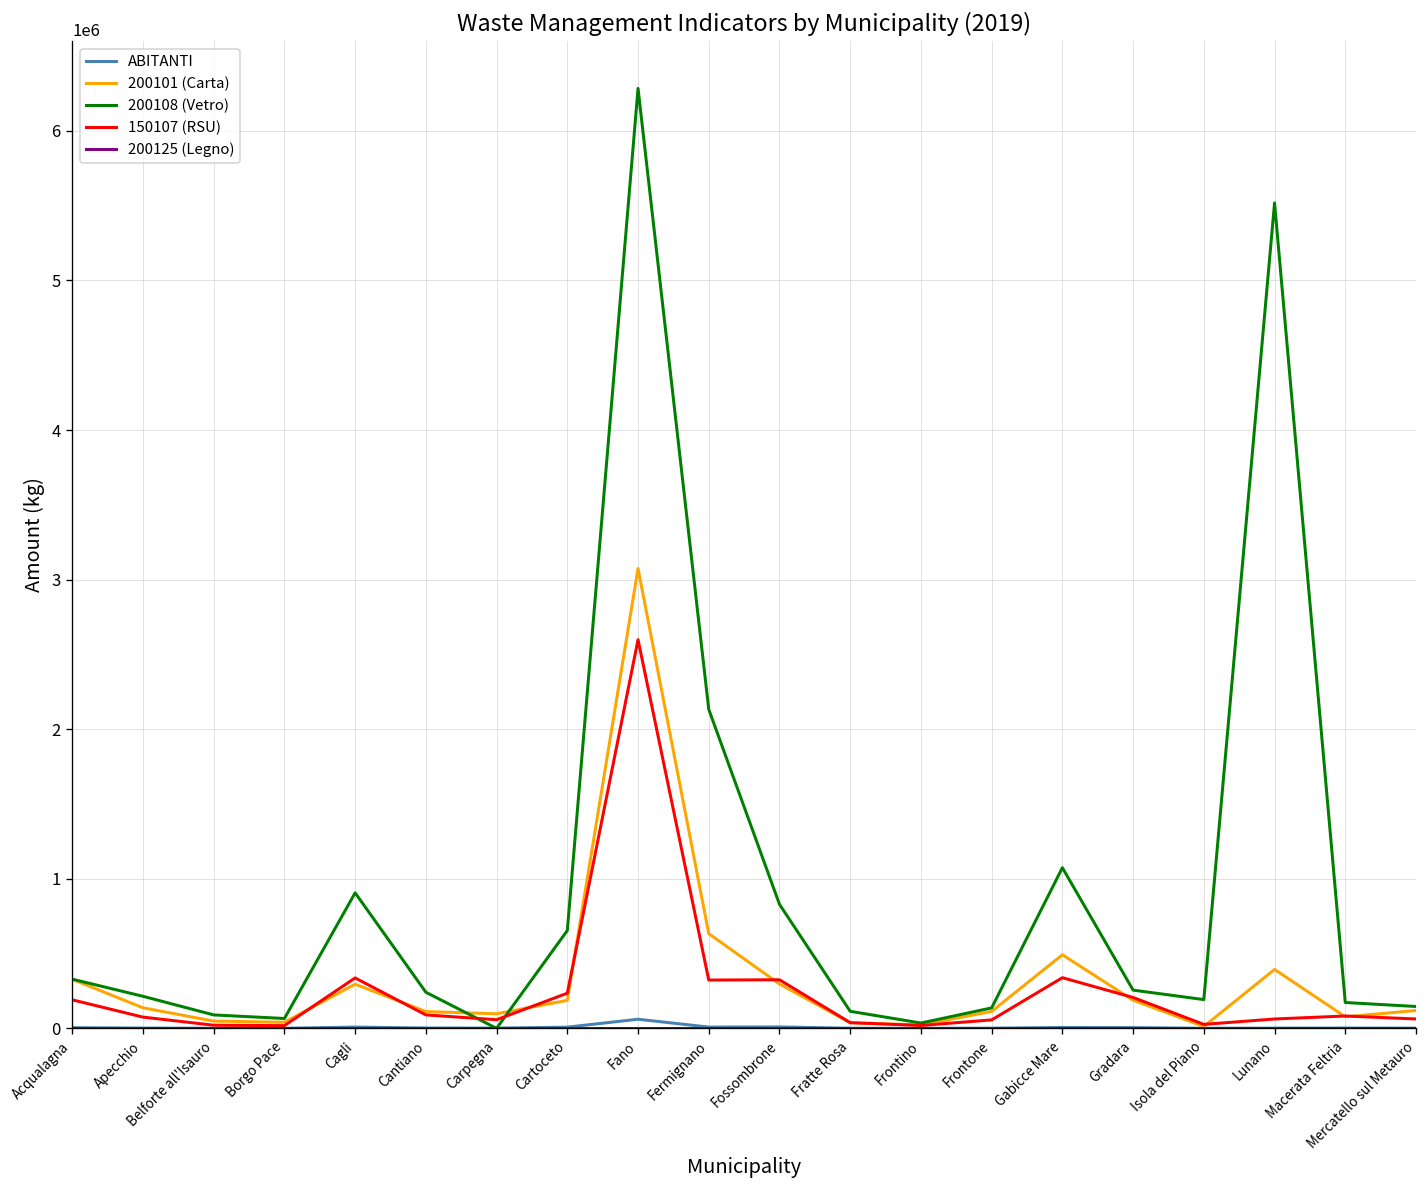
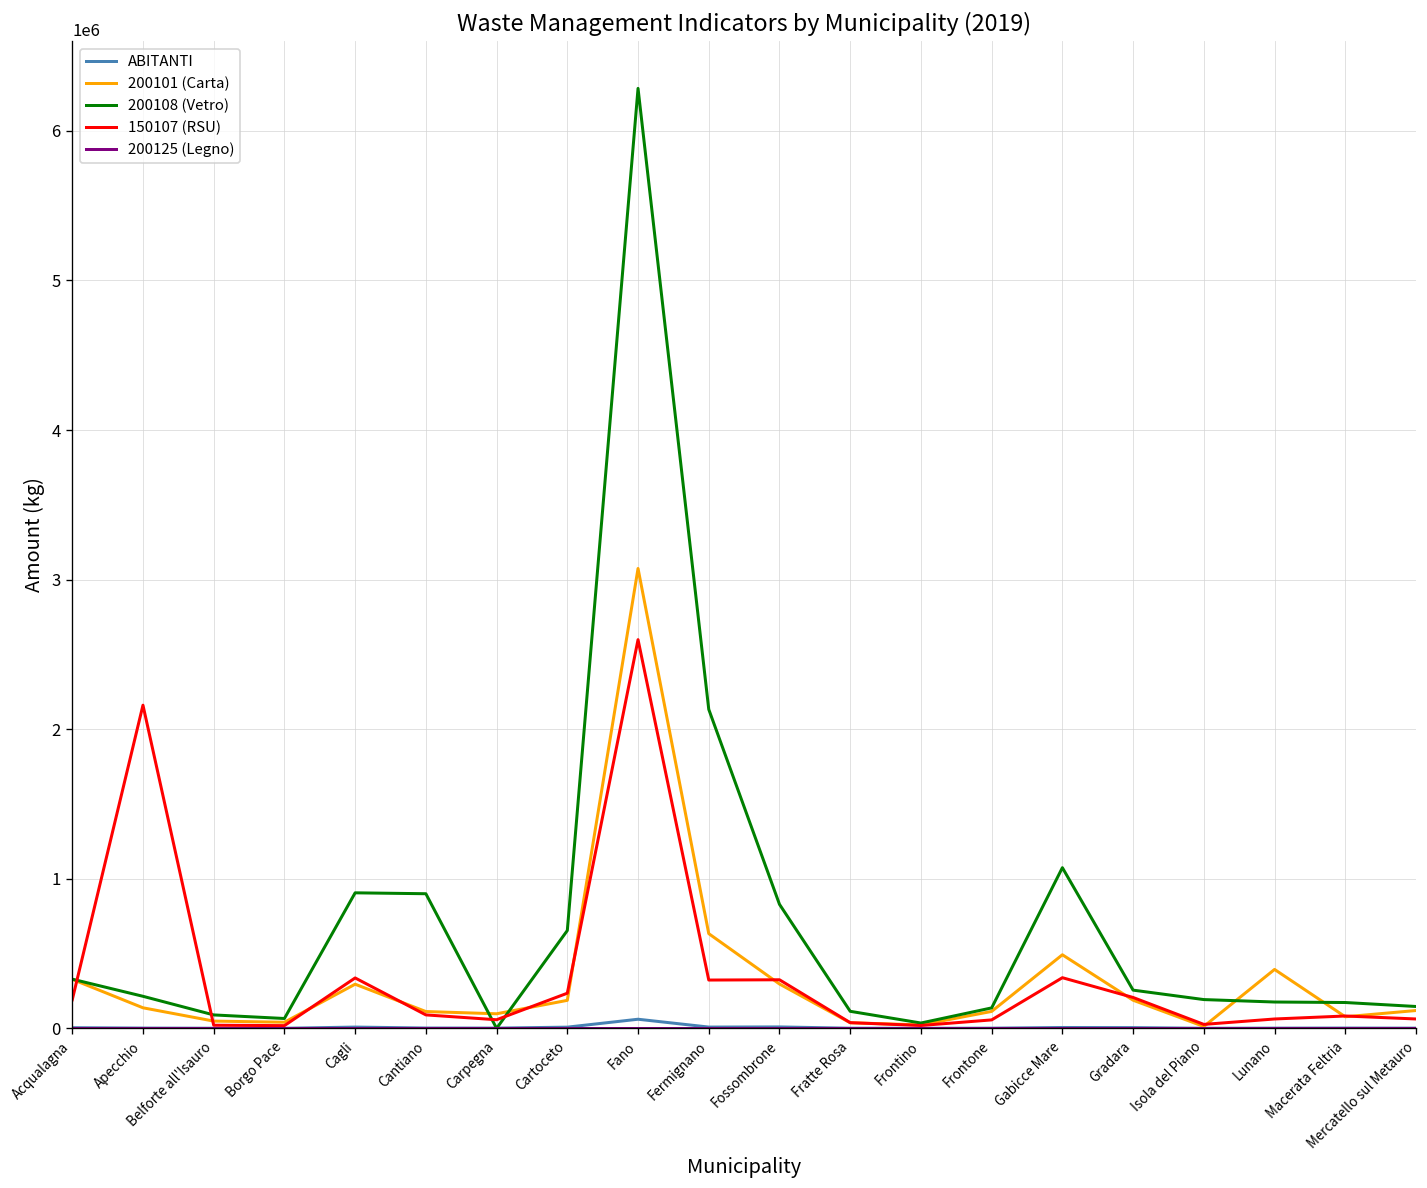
  {
    "ABITANTI": {
      "Fano": 60000
    },
    "200101 (Carta)": {
      "Apecchio": 140000,
      "Belforte all'Isauro": 50000,
      "Borgo Pace": 40000,
      "Cagli": 300000,
      "Cantiano": 110000,
      "Carpegna": 100000,
      "Cartoceto": 190000,
      "Fano": 3070000,
      "Fermignano": 630000,
      "Fossombrone": 300000,
      "Frontone": 110000,
      "Gabicce Mare": 490000,
      "Lunano": 390000,
      "Mercatello sul Metauro": 120000
    },
    "200108 (Vetro)": {
      "Apecchio": 210000,
      "Belforte all'Isauro": 90000,
      "Borgo Pace": 70000,
      "Cagli": 910000,
-     "Cantiano": 240000,
+     "Cantiano": 900000,
      "Cartoceto": 650000,
      "Fano": 6280000,
      "Fermignano": 2130000,
      "Fossombrone": 830000,
      "Fratte Rosa": 110000,
      "Frontone": 140000,
      "Gabicce Mare": 1070000,
      "Gradara": 260000,
      "Isola del Piano": 190000,
-     "Lunano": 5520000,
+     "Lunano": 180000,
      "Macerata Feltria": 170000,
      "Mercatello sul Metauro": 150000
    },
    "150107 (RSU)": {
      "Acqualagna": 190000,
-     "Apecchio": 80000,
+     "Apecchio": 2160000,
      "Cagli": 340000,
      "Cantiano": 90000,
      "Carpegna": 60000,
      "Cartoceto": 230000,
      "Fano": 2600000,
      "Fermignano": 320000,
      "Fossombrone": 320000,
      "Frontone": 60000,
      "Gabicce Mare": 340000,
      "Lunano": 60000,
      "Mercatello sul Metauro": 60000
    },
    "200125 (Legno)": {
      "Fano": 0
    }
  }
